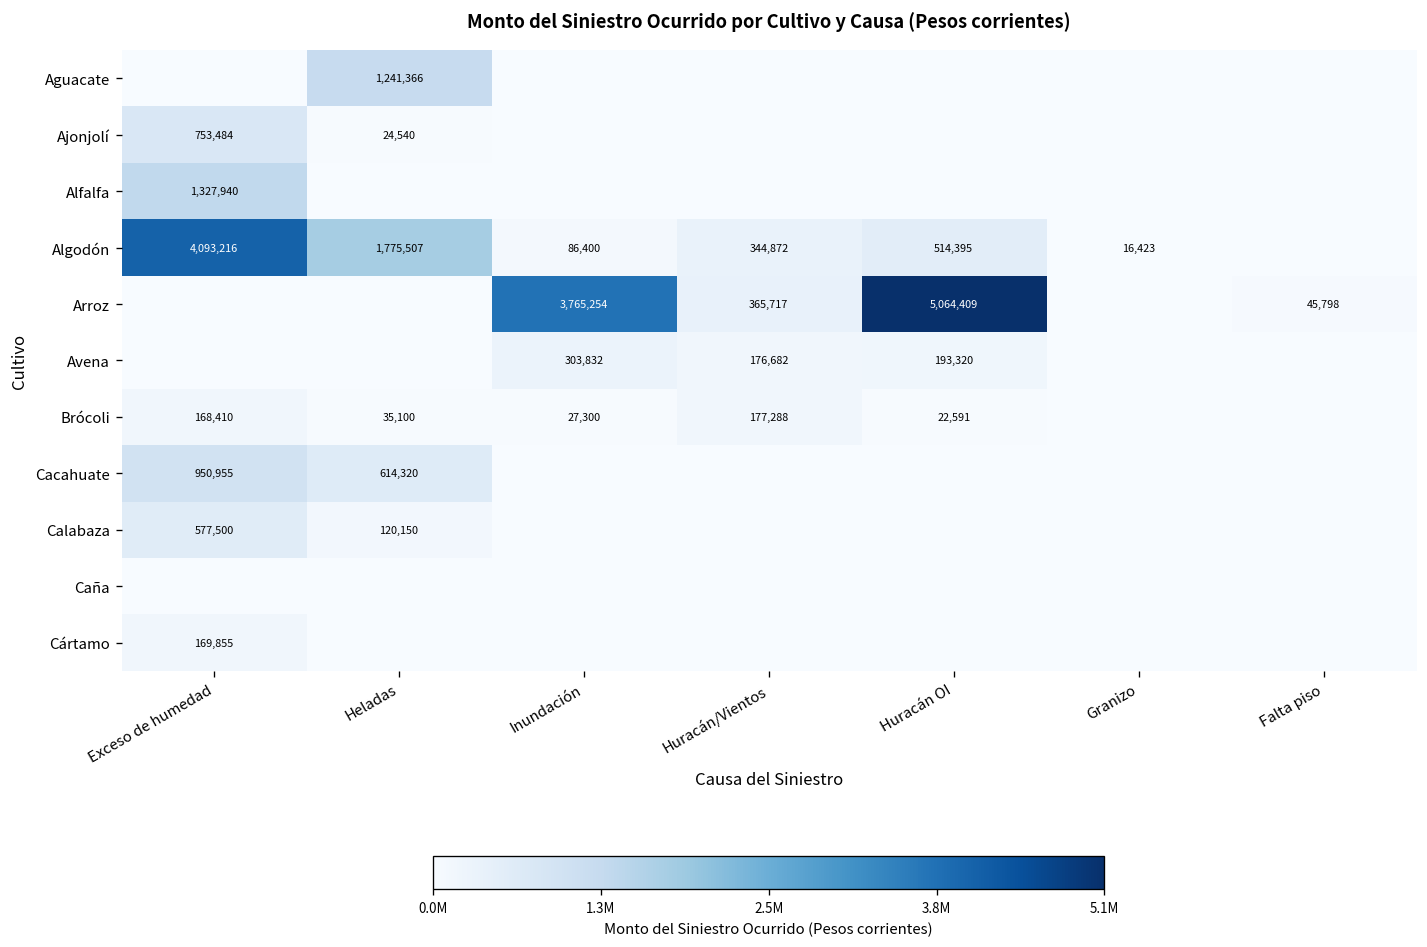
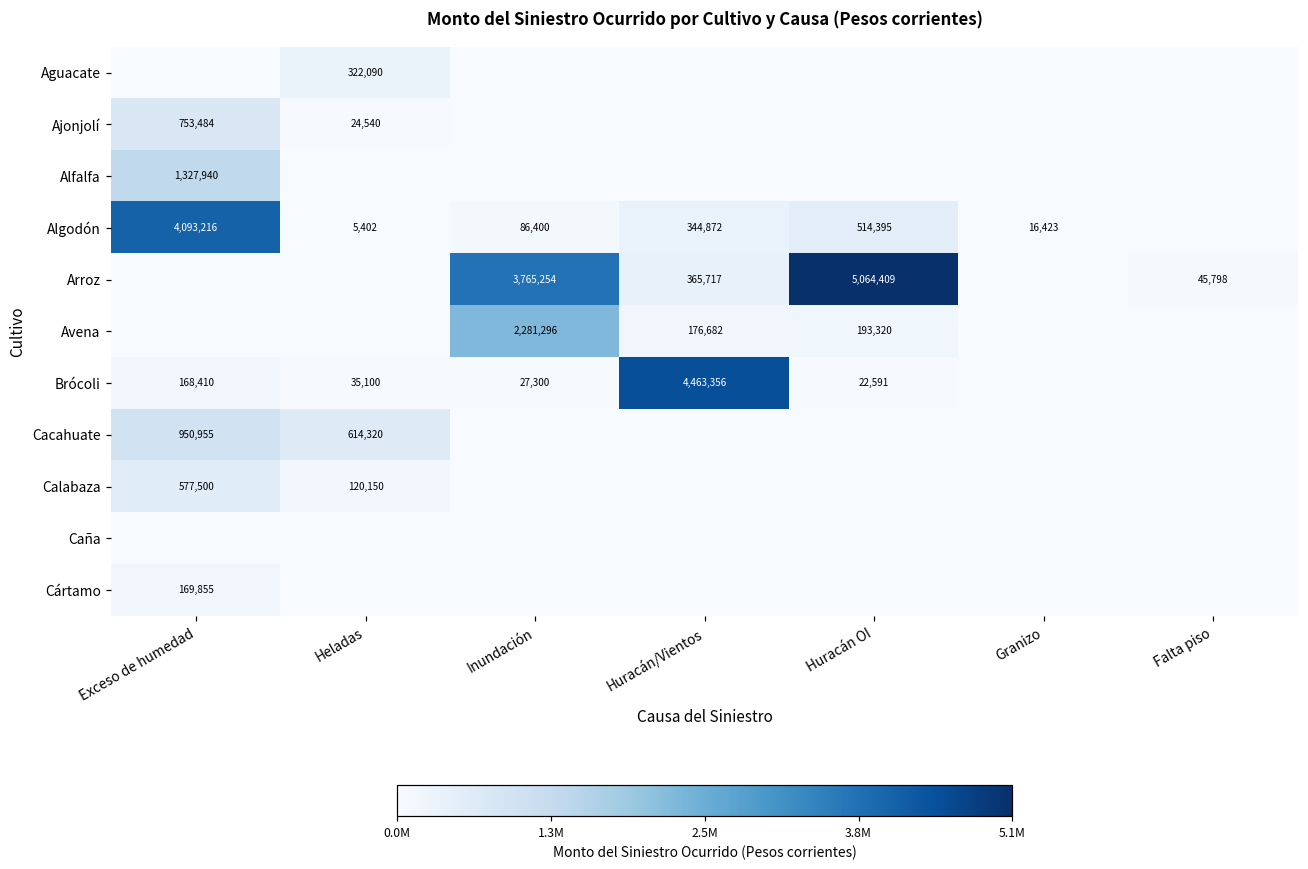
  {
    "Aguacate": {
-     "Heladas": "1,241,366"
+     "Heladas": "322,090"
    },
    "Ajonjolí": {
      "Exceso de humedad": "753,484",
      "Heladas": "24,540"
    },
    "Alfalfa": {
      "Exceso de humedad": "1,327,940"
    },
    "Algodón": {
      "Exceso de humedad": "4,093,216",
-     "Heladas": "1,775,507",
+     "Heladas": "5,402",
      "Inundación": "86,400",
      "Huracán/Vientos": "344,872",
      "Huracán OI": "514,395",
      "Granizo": "16,423"
    },
    "Arroz": {
      "Inundación": "3,765,254",
      "Huracán/Vientos": "365,717",
      "Huracán OI": "5,064,409",
      "Falta piso": "45,798"
    },
    "Avena": {
-     "Inundación": "303,832",
+     "Inundación": "2,281,296",
      "Huracán/Vientos": "176,682",
      "Huracán OI": "193,320"
    },
    "Brócoli": {
      "Exceso de humedad": "168,410",
      "Heladas": "35,100",
      "Inundación": "27,300",
-     "Huracán/Vientos": "177,288",
+     "Huracán/Vientos": "4,463,356",
      "Huracán OI": "22,591"
    },
    "Cacahuate": {
      "Exceso de humedad": "950,955",
      "Heladas": "614,320"
    },
    "Calabaza": {
      "Exceso de humedad": "577,500",
      "Heladas": "120,150"
    },
    "Cártamo": {
      "Exceso de humedad": "169,855"
    }
  }
